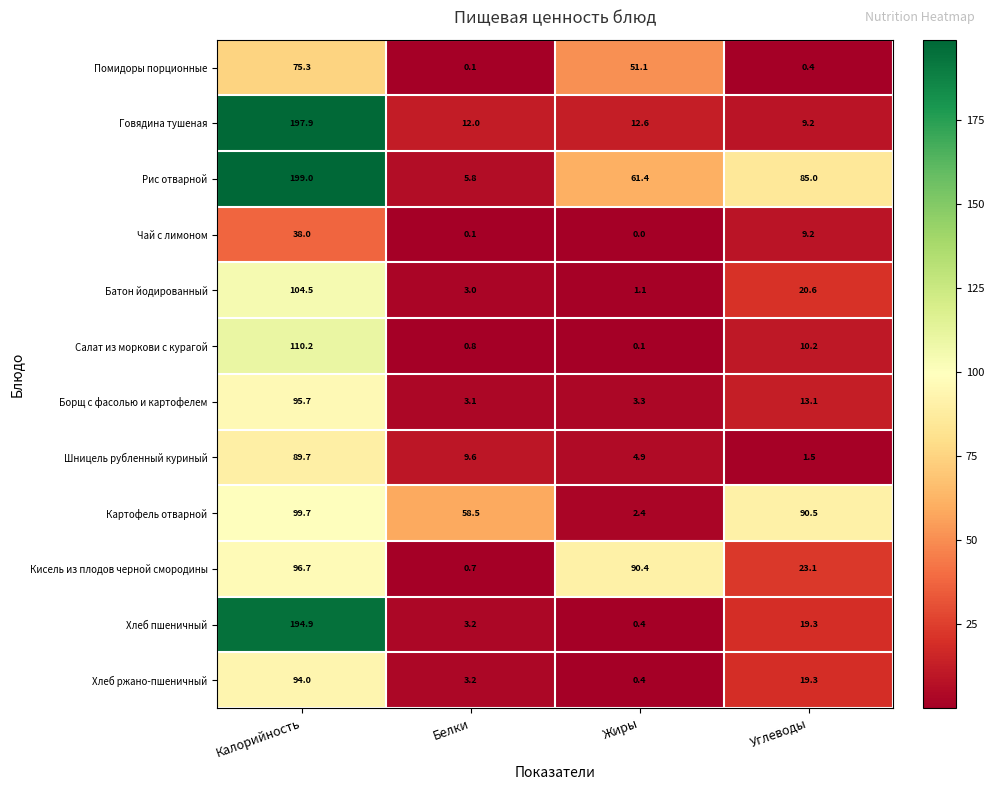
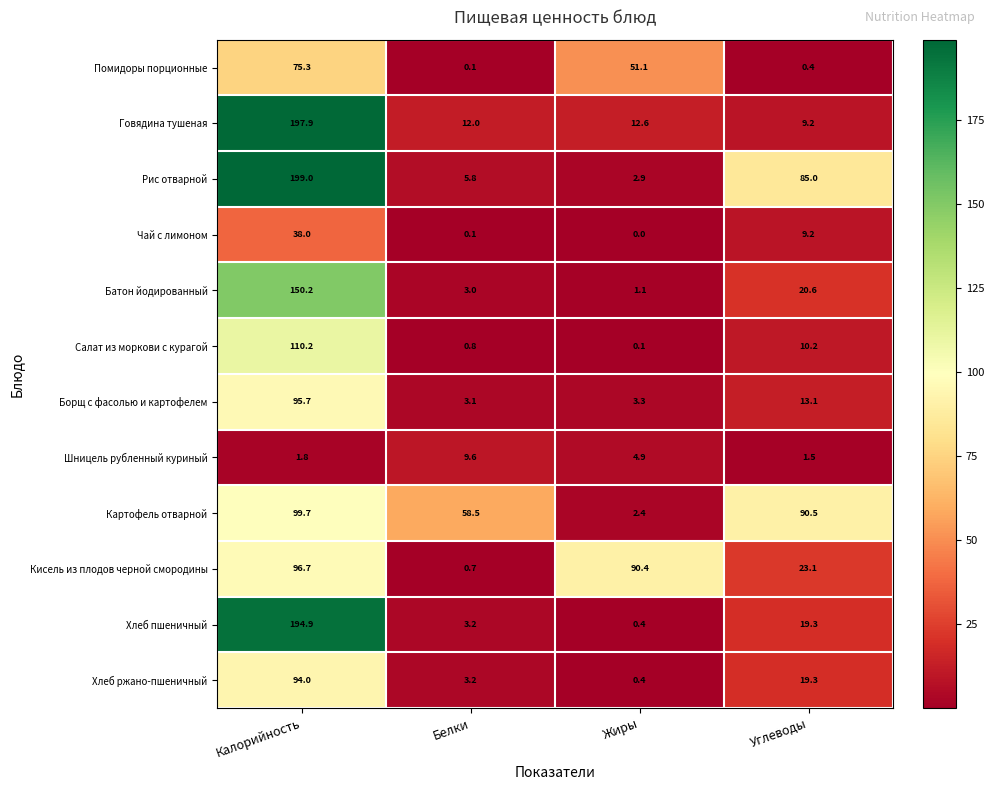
  {
    "Помидоры порционные": {
      "Калорийность": 75.3,
      "Белки": 0.1,
      "Жиры": 51.1,
      "Углеводы": 0.4
    },
    "Говядина тушеная": {
      "Калорийность": 197.9,
      "Белки": 12.0,
      "Жиры": 12.6,
      "Углеводы": 9.2
    },
    "Рис отварной": {
      "Калорийность": 199.0,
      "Белки": 5.8,
-     "Жиры": 61.4,
+     "Жиры": 2.9,
      "Углеводы": 85.0
    },
    "Чай с лимоном": {
      "Калорийность": 38.0,
      "Белки": 0.1,
      "Жиры": 0.0,
      "Углеводы": 9.2
    },
    "Батон йодированный": {
-     "Калорийность": 104.5,
+     "Калорийность": 150.2,
      "Белки": 3.0,
      "Жиры": 1.1,
      "Углеводы": 20.6
    },
    "Салат из моркови с курагой": {
      "Калорийность": 110.2,
      "Белки": 0.8,
      "Жиры": 0.1,
      "Углеводы": 10.2
    },
    "Борщ с фасолью и картофелем": {
      "Калорийность": 95.7,
      "Белки": 3.1,
      "Жиры": 3.3,
      "Углеводы": 13.1
    },
    "Шницель рубленный куриный": {
-     "Калорийность": 89.7,
+     "Калорийность": 1.8,
      "Белки": 9.6,
      "Жиры": 4.9,
      "Углеводы": 1.5
    },
    "Картофель отварной": {
      "Калорийность": 99.7,
      "Белки": 58.5,
      "Жиры": 2.4,
      "Углеводы": 90.5
    },
    "Кисель из плодов черной смородины": {
      "Калорийность": 96.7,
      "Белки": 0.7,
      "Жиры": 90.4,
      "Углеводы": 23.1
    },
    "Хлеб пшеничный": {
      "Калорийность": 194.9,
      "Белки": 3.2,
      "Жиры": 0.4,
      "Углеводы": 19.3
    },
    "Хлеб ржано-пшеничный": {
      "Калорийность": 94.0,
      "Белки": 3.2,
      "Жиры": 0.4,
      "Углеводы": 19.3
    }
  }
